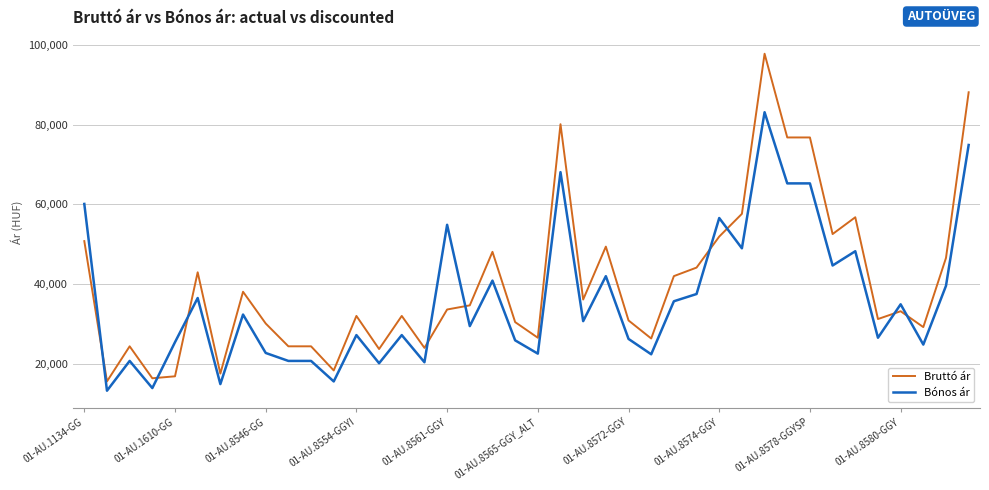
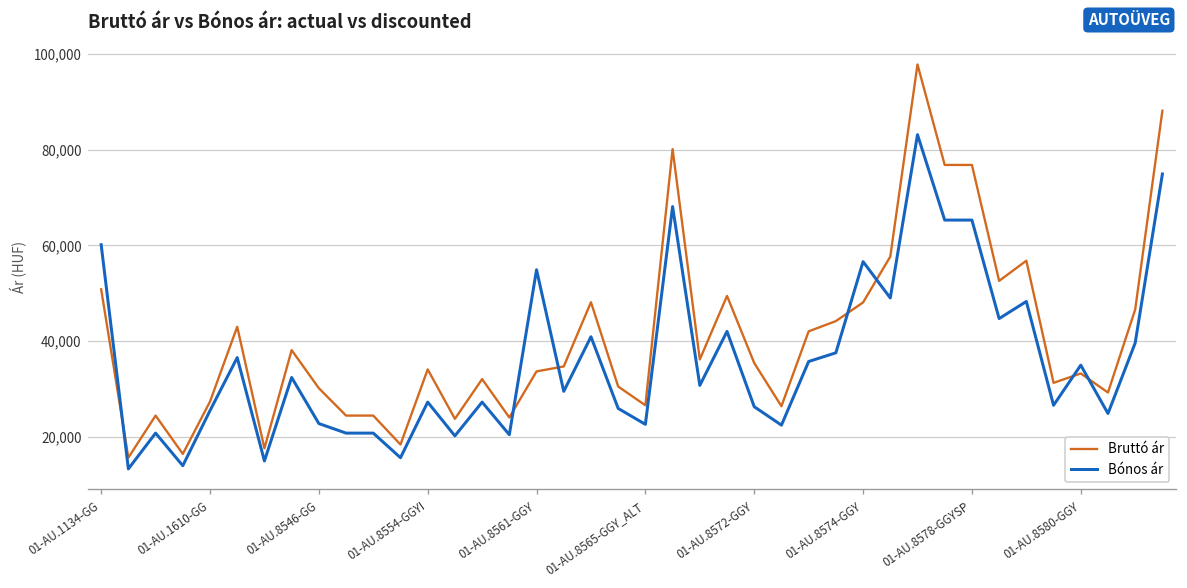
  {
    "Bruttó ár": {
      "01-AU.1134-GG": "51,000",
-     "01-AU.1610-GG": "17,000",
+     "01-AU.1610-GG": "27,000",
      "01-AU.8546-GG": "30,000",
-     "01-AU.8554-GGYI": "32,000",
+     "01-AU.8554-GGYI": "34,000",
      "01-AU.8561-GGY": "34,000",
      "01-AU.8565-GGY_ALT": "27,000",
-     "01-AU.8572-GGY": "31,000",
-     "01-AU.8574-GGY": "52,000",
+     "01-AU.8572-GGY": "35,000",
+     "01-AU.8574-GGY": "48,000",
      "01-AU.8578-GGYSP": "77,000",
      "01-AU.8580-GGY": "33,000"
    },
    "Bónos ár": {
      "01-AU.1134-GG": "60,000",
      "01-AU.1610-GG": "25,000",
      "01-AU.8546-GG": "23,000",
      "01-AU.8554-GGYI": "27,000",
      "01-AU.8561-GGY": "55,000",
      "01-AU.8565-GGY_ALT": "23,000",
      "01-AU.8572-GGY": "26,000",
      "01-AU.8574-GGY": "57,000",
      "01-AU.8578-GGYSP": "65,000",
      "01-AU.8580-GGY": "35,000"
    }
  }
